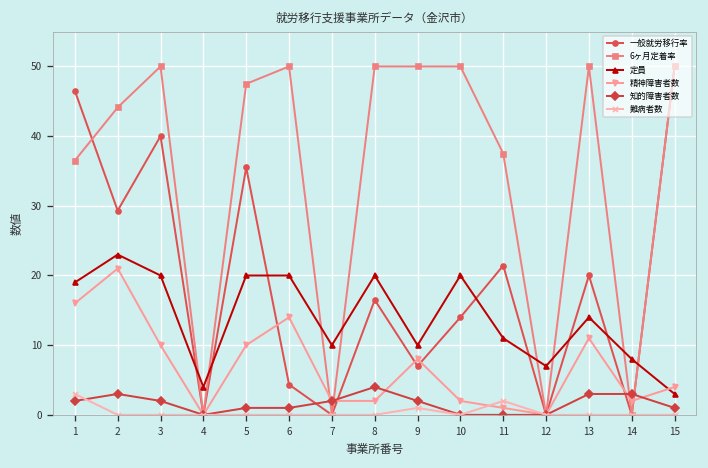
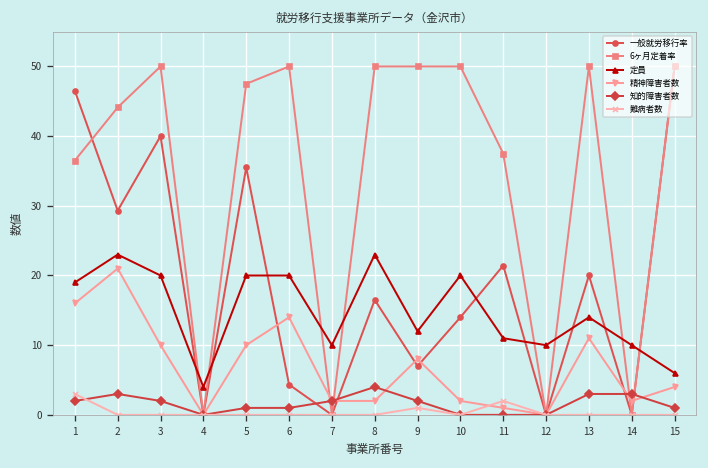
  {
    "定員": {
      "1": 19,
      "2": 23,
      "3": 20,
      "4": 4,
      "5": 20,
      "6": 20,
      "7": 10,
-     "8": 20,
-     "9": 10,
+     "8": 23,
+     "9": 12,
      "10": 20,
      "11": 11,
-     "12": 7,
+     "12": 10,
      "13": 14,
-     "14": 8,
-     "15": 3
+     "14": 10,
+     "15": 6
    }
  }
